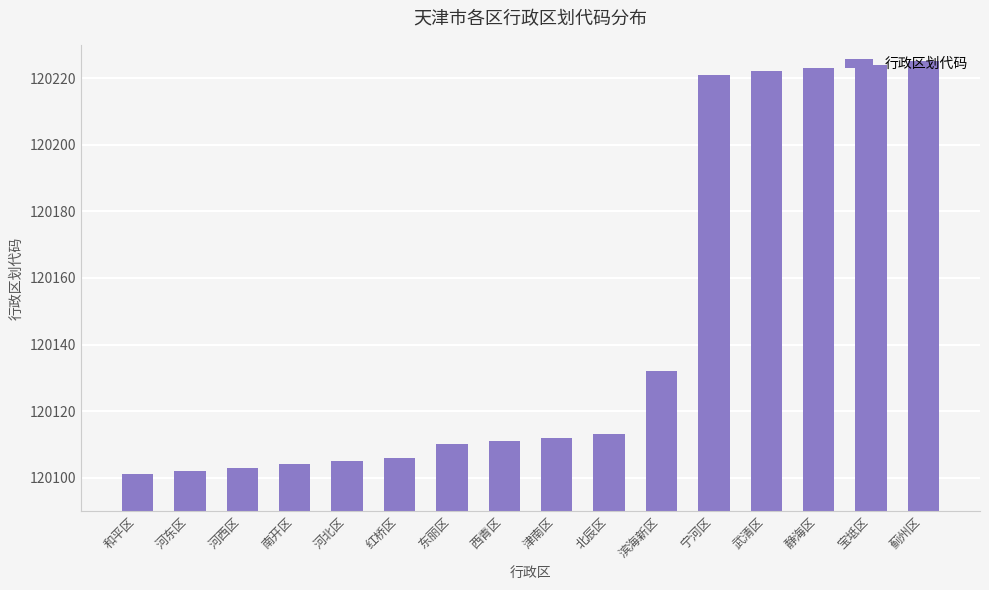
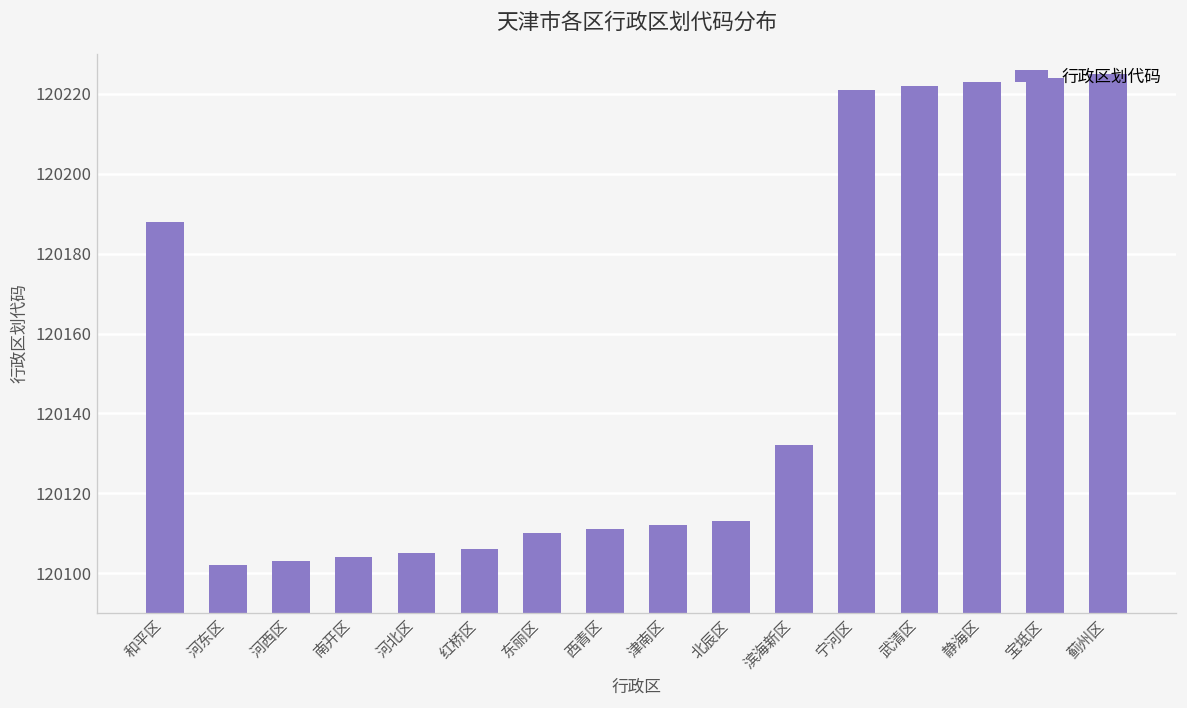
  {
-   "和平区": 120101,
+   "和平区": 120188,
    "河东区": 120102,
    "河西区": 120103,
    "南开区": 120104,
    "河北区": 120105,
    "红桥区": 120106,
    "东丽区": 120110,
    "西青区": 120111,
    "津南区": 120112,
    "北辰区": 120113,
    "滨海新区": 120132,
    "宁河区": 120221,
    "武清区": 120222,
    "静海区": 120223,
    "宝坻区": 120224,
    "蓟州区": 120225
  }
